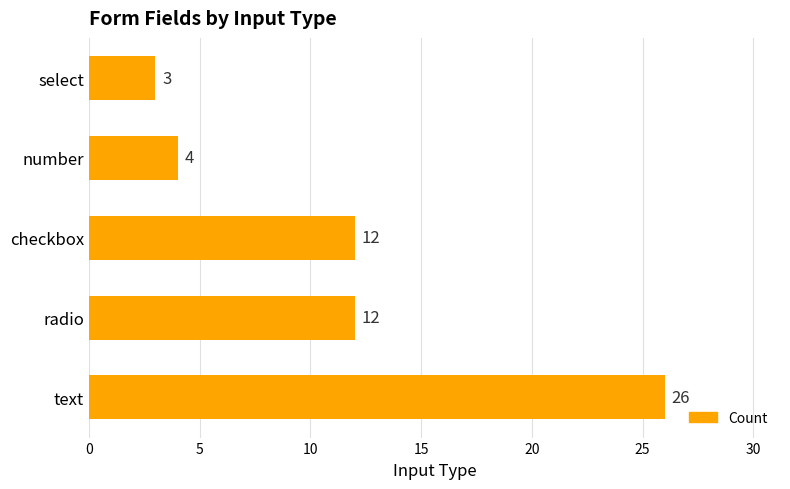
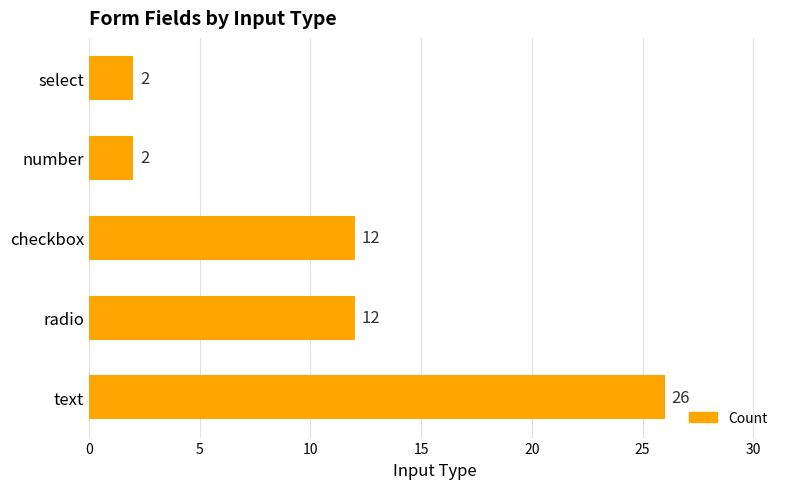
  {
-   "select": 3,
-   "number": 4,
+   "select": 2,
+   "number": 2,
    "checkbox": 12,
    "radio": 12,
    "text": 26
  }
